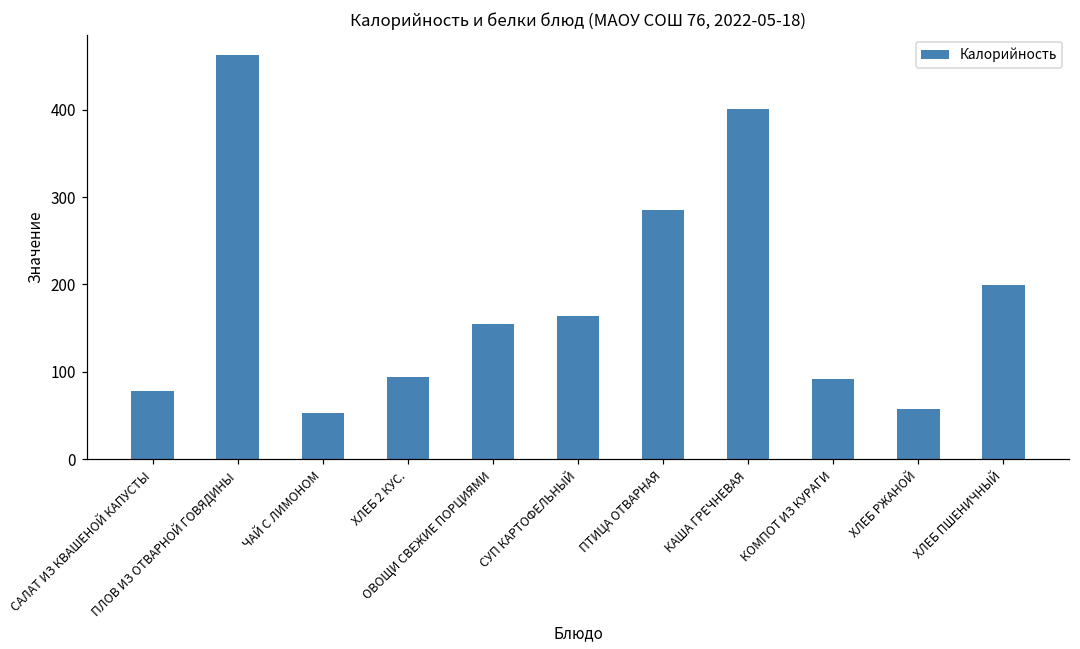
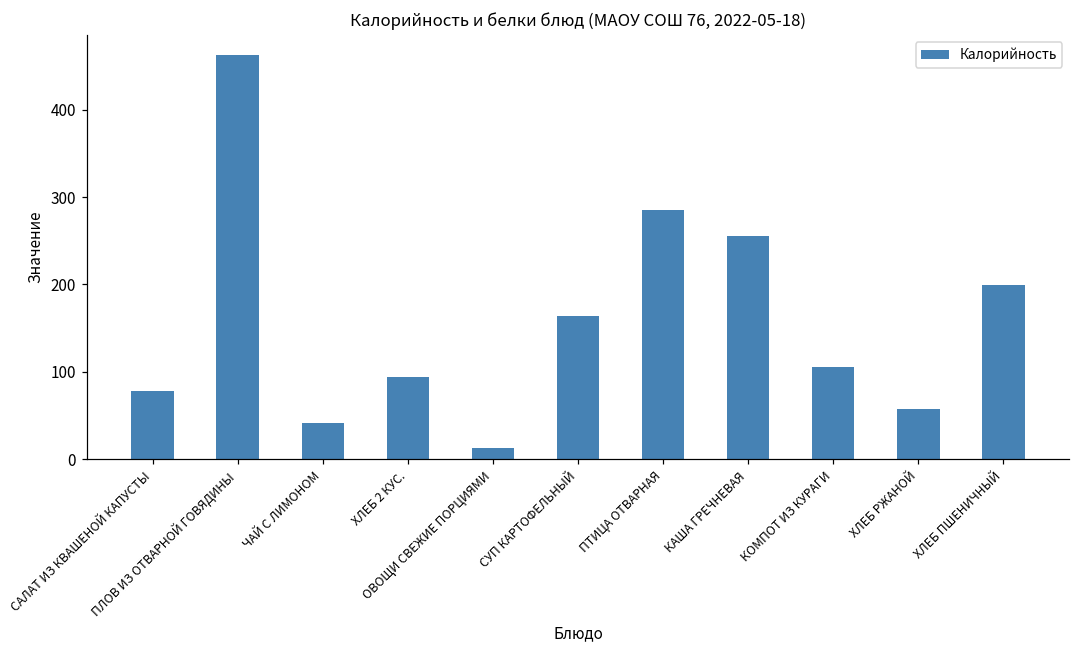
  {
    "САЛАТ ИЗ КВАШЕНОЙ КАПУСТЫ": 80,
    "ПЛОВ ИЗ ОТВАРНОЙ ГОВЯДИНЫ": 460,
-   "ЧАЙ С ЛИМОНОМ": 50,
+   "ЧАЙ С ЛИМОНОМ": 40,
    "ХЛЕБ 2 КУС.": 90,
-   "ОВОЩИ СВЕЖИЕ ПОРЦИЯМИ": 160,
+   "ОВОЩИ СВЕЖИЕ ПОРЦИЯМИ": 10,
    "СУП КАРТОФЕЛЬНЫЙ": 160,
    "ПТИЦА ОТВАРНАЯ": 290,
-   "КАША ГРЕЧНЕВАЯ": 400,
-   "КОМПОТ ИЗ КУРАГИ": 90,
+   "КАША ГРЕЧНЕВАЯ": 260,
+   "КОМПОТ ИЗ КУРАГИ": 110,
    "ХЛЕБ РЖАНОЙ": 60,
    "ХЛЕБ ПШЕНИЧНЫЙ": 200
  }
